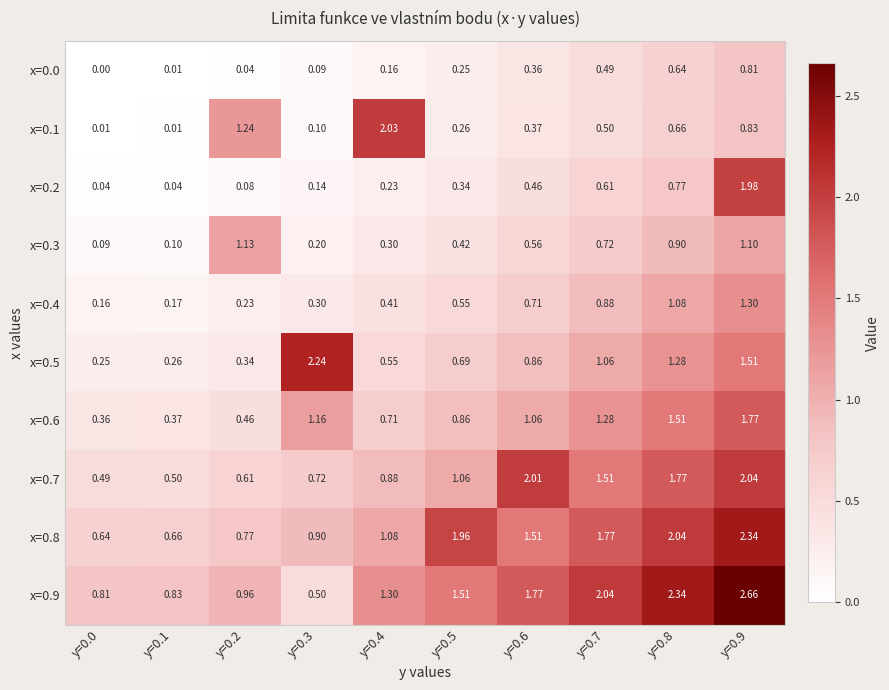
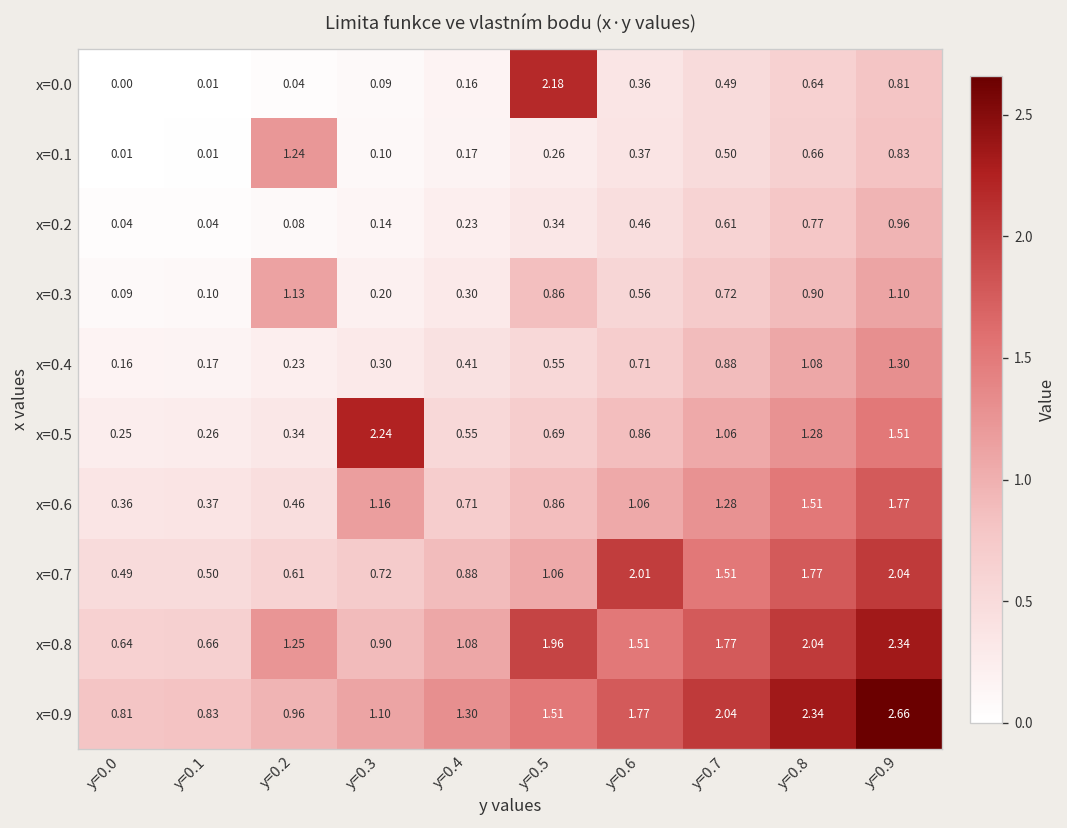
  {
    "x=0.0": {
      "y=0.0": 0.00,
      "y=0.1": 0.01,
      "y=0.2": 0.04,
      "y=0.3": 0.09,
      "y=0.4": 0.16,
-     "y=0.5": 0.25,
+     "y=0.5": 2.18,
      "y=0.6": 0.36,
      "y=0.7": 0.49,
      "y=0.8": 0.64,
      "y=0.9": 0.81
    },
    "x=0.1": {
      "y=0.0": 0.01,
      "y=0.1": 0.01,
      "y=0.2": 1.24,
      "y=0.3": 0.10,
-     "y=0.4": 2.03,
+     "y=0.4": 0.17,
      "y=0.5": 0.26,
      "y=0.6": 0.37,
      "y=0.7": 0.50,
      "y=0.8": 0.66,
      "y=0.9": 0.83
    },
    "x=0.2": {
      "y=0.0": 0.04,
      "y=0.1": 0.04,
      "y=0.2": 0.08,
      "y=0.3": 0.14,
      "y=0.4": 0.23,
      "y=0.5": 0.34,
      "y=0.6": 0.46,
      "y=0.7": 0.61,
      "y=0.8": 0.77,
-     "y=0.9": 1.98
+     "y=0.9": 0.96
    },
    "x=0.3": {
      "y=0.0": 0.09,
      "y=0.1": 0.10,
      "y=0.2": 1.13,
      "y=0.3": 0.20,
      "y=0.4": 0.30,
-     "y=0.5": 0.42,
+     "y=0.5": 0.86,
      "y=0.6": 0.56,
      "y=0.7": 0.72,
      "y=0.8": 0.90,
      "y=0.9": 1.10
    },
    "x=0.4": {
      "y=0.0": 0.16,
      "y=0.1": 0.17,
      "y=0.2": 0.23,
      "y=0.3": 0.30,
      "y=0.4": 0.41,
      "y=0.5": 0.55,
      "y=0.6": 0.71,
      "y=0.7": 0.88,
      "y=0.8": 1.08,
      "y=0.9": 1.30
    },
    "x=0.5": {
      "y=0.0": 0.25,
      "y=0.1": 0.26,
      "y=0.2": 0.34,
      "y=0.3": 2.24,
      "y=0.4": 0.55,
      "y=0.5": 0.69,
      "y=0.6": 0.86,
      "y=0.7": 1.06,
      "y=0.8": 1.28,
      "y=0.9": 1.51
    },
    "x=0.6": {
      "y=0.0": 0.36,
      "y=0.1": 0.37,
      "y=0.2": 0.46,
      "y=0.3": 1.16,
      "y=0.4": 0.71,
      "y=0.5": 0.86,
      "y=0.6": 1.06,
      "y=0.7": 1.28,
      "y=0.8": 1.51,
      "y=0.9": 1.77
    },
    "x=0.7": {
      "y=0.0": 0.49,
      "y=0.1": 0.50,
      "y=0.2": 0.61,
      "y=0.3": 0.72,
      "y=0.4": 0.88,
      "y=0.5": 1.06,
      "y=0.6": 2.01,
      "y=0.7": 1.51,
      "y=0.8": 1.77,
      "y=0.9": 2.04
    },
    "x=0.8": {
      "y=0.0": 0.64,
      "y=0.1": 0.66,
-     "y=0.2": 0.77,
+     "y=0.2": 1.25,
      "y=0.3": 0.90,
      "y=0.4": 1.08,
      "y=0.5": 1.96,
      "y=0.6": 1.51,
      "y=0.7": 1.77,
      "y=0.8": 2.04,
      "y=0.9": 2.34
    },
    "x=0.9": {
      "y=0.0": 0.81,
      "y=0.1": 0.83,
      "y=0.2": 0.96,
-     "y=0.3": 0.50,
+     "y=0.3": 1.10,
      "y=0.4": 1.30,
      "y=0.5": 1.51,
      "y=0.6": 1.77,
      "y=0.7": 2.04,
      "y=0.8": 2.34,
      "y=0.9": 2.66
    }
  }
